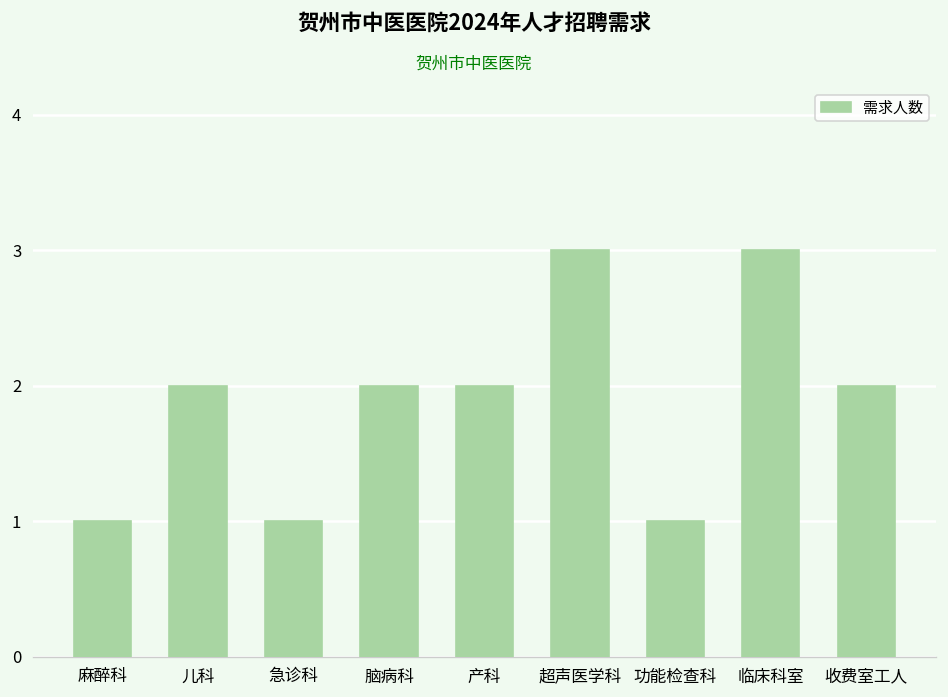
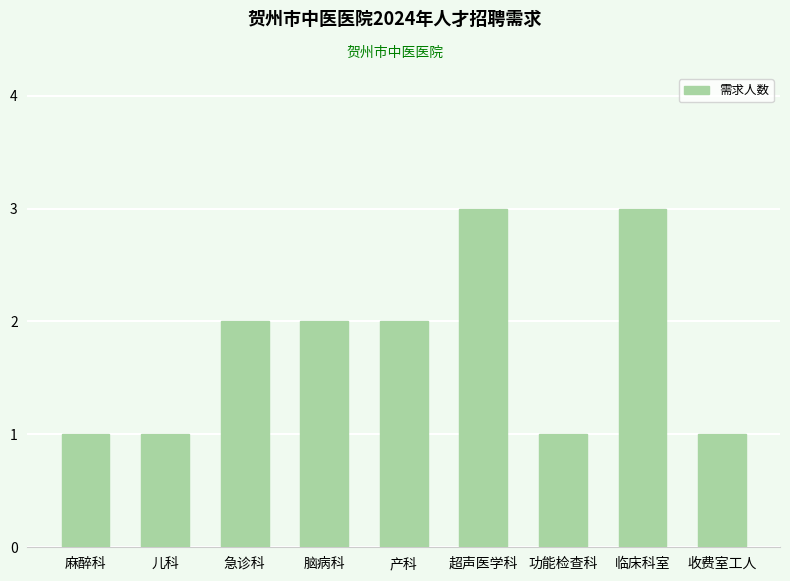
  {
    "麻醉科": 1,
-   "儿科": 2,
-   "急诊科": 1,
+   "儿科": 1,
+   "急诊科": 2,
    "脑病科": 2,
    "产科": 2,
    "超声医学科": 3,
    "功能检查科": 1,
    "临床科室": 3,
-   "收费室工人": 2
+   "收费室工人": 1
  }
